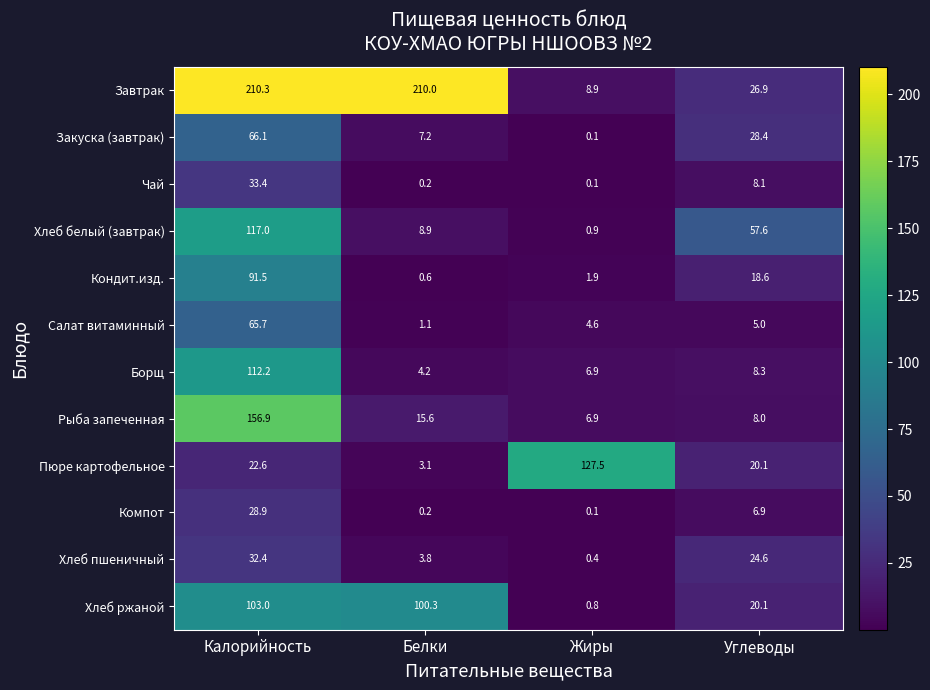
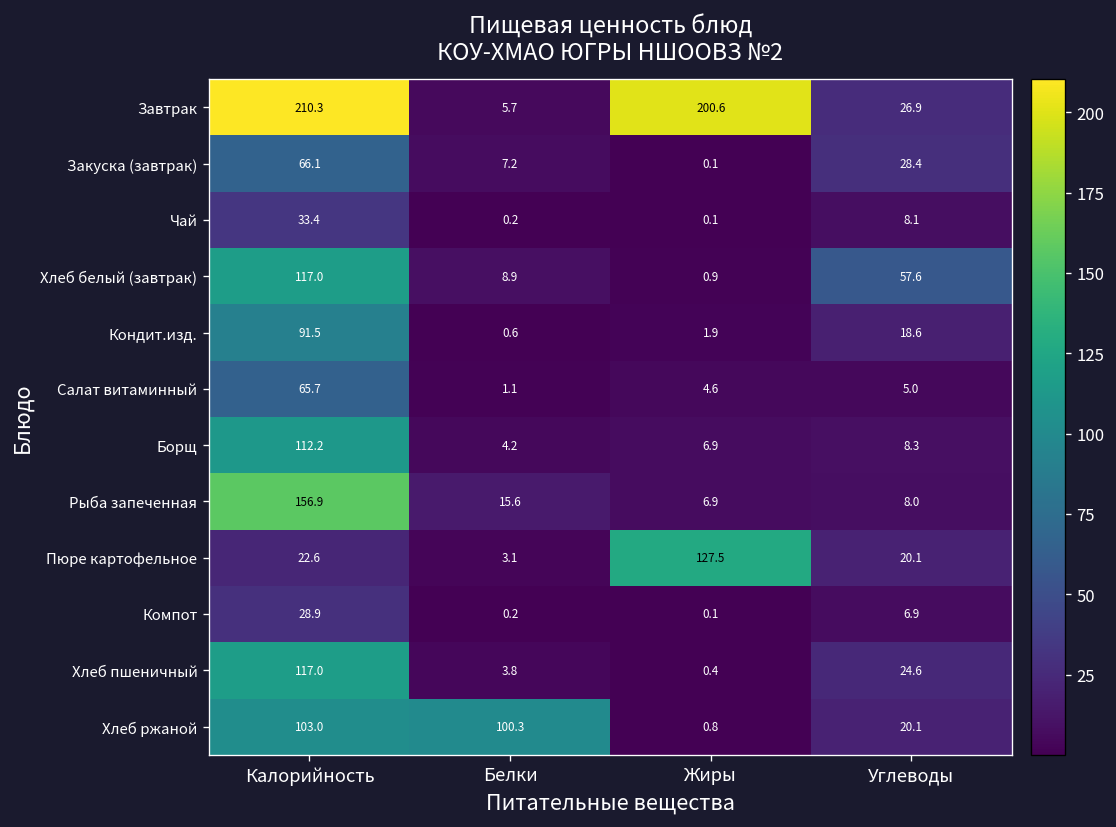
  {
    "Завтрак": {
      "Калорийность": 210.3,
-     "Белки": 210.0,
-     "Жиры": 8.9,
+     "Белки": 5.7,
+     "Жиры": 200.6,
      "Углеводы": 26.9
    },
    "Закуска (завтрак)": {
      "Калорийность": 66.1,
      "Белки": 7.2,
      "Жиры": 0.1,
      "Углеводы": 28.4
    },
    "Чай": {
      "Калорийность": 33.4,
      "Белки": 0.2,
      "Жиры": 0.1,
      "Углеводы": 8.1
    },
    "Хлеб белый (завтрак)": {
      "Калорийность": 117.0,
      "Белки": 8.9,
      "Жиры": 0.9,
      "Углеводы": 57.6
    },
    "Кондит.изд.": {
      "Калорийность": 91.5,
      "Белки": 0.6,
      "Жиры": 1.9,
      "Углеводы": 18.6
    },
    "Салат витаминный": {
      "Калорийность": 65.7,
      "Белки": 1.1,
      "Жиры": 4.6,
      "Углеводы": 5.0
    },
    "Борщ": {
      "Калорийность": 112.2,
      "Белки": 4.2,
      "Жиры": 6.9,
      "Углеводы": 8.3
    },
    "Рыба запеченная": {
      "Калорийность": 156.9,
      "Белки": 15.6,
      "Жиры": 6.9,
      "Углеводы": 8.0
    },
    "Пюре картофельное": {
      "Калорийность": 22.6,
      "Белки": 3.1,
      "Жиры": 127.5,
      "Углеводы": 20.1
    },
    "Компот": {
      "Калорийность": 28.9,
      "Белки": 0.2,
      "Жиры": 0.1,
      "Углеводы": 6.9
    },
    "Хлеб пшеничный": {
-     "Калорийность": 32.4,
+     "Калорийность": 117.0,
      "Белки": 3.8,
      "Жиры": 0.4,
      "Углеводы": 24.6
    },
    "Хлеб ржаной": {
      "Калорийность": 103.0,
      "Белки": 100.3,
      "Жиры": 0.8,
      "Углеводы": 20.1
    }
  }
